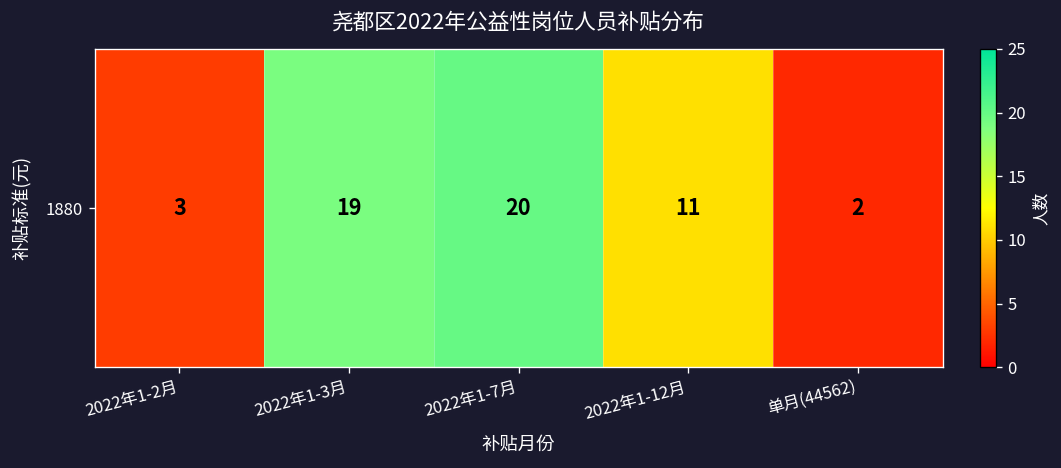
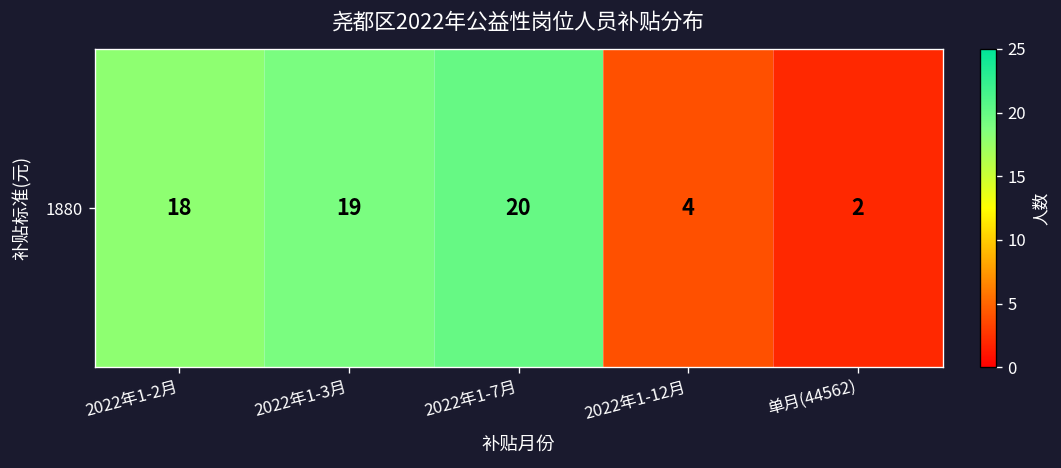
  {
    "1880": {
-     "2022年1-2月": 3,
+     "2022年1-2月": 18,
      "2022年1-3月": 19,
      "2022年1-7月": 20,
-     "2022年1-12月": 11,
+     "2022年1-12月": 4,
      "单月(44562)": 2
    }
  }
